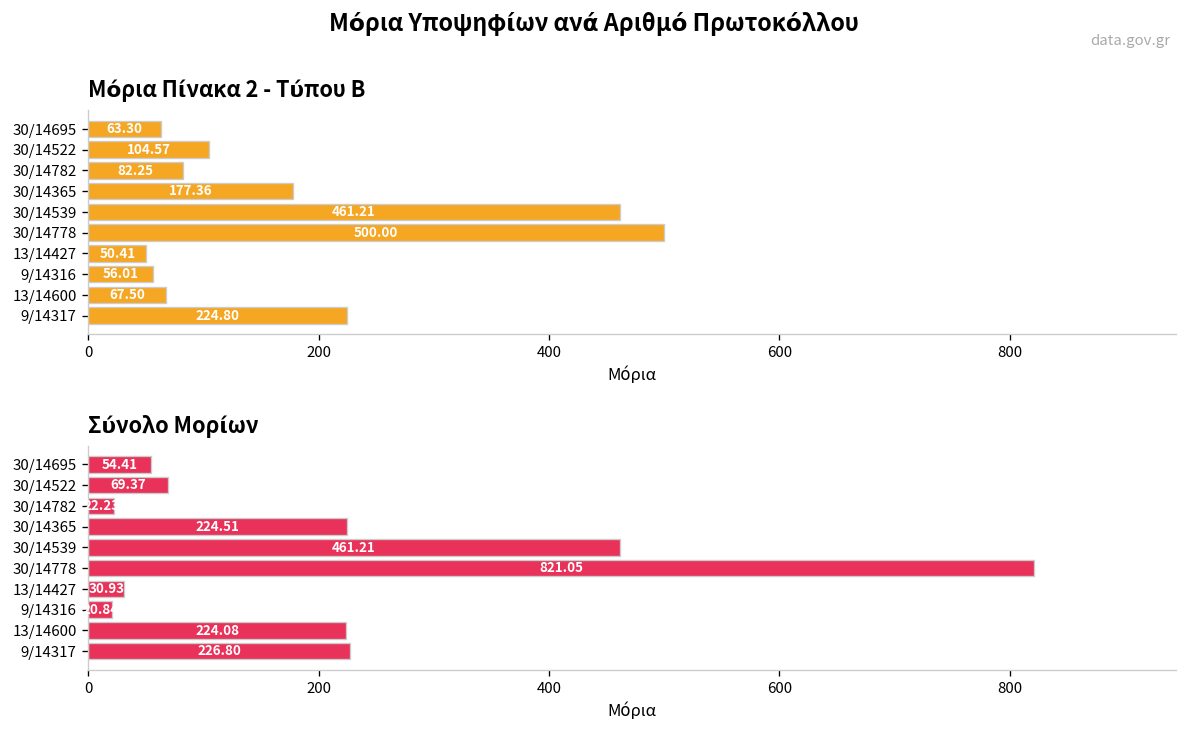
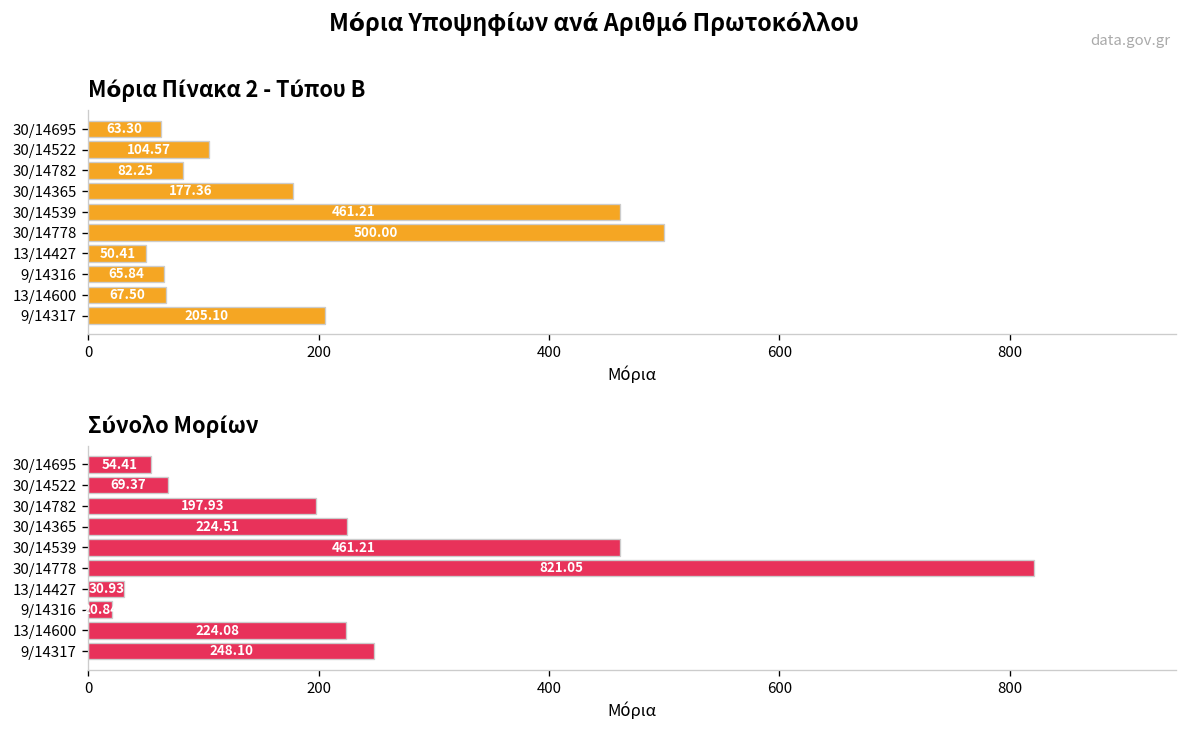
  {
    "Μόρια Πίνακα 2 - Τύπου Β": {
      "30/14695": 63.30,
      "30/14522": 104.57,
      "30/14782": 82.25,
      "30/14365": 177.36,
      "30/14539": 461.21,
      "30/14778": 500.00,
      "13/14427": 50.41,
-     "9/14316": 56.01,
+     "9/14316": 65.84,
      "13/14600": 67.50,
-     "9/14317": 224.80
+     "9/14317": 205.10
    },
    "Σύνολο Μορίων": {
      "30/14695": 54.41,
      "30/14522": 69.37,
-     "30/14782": 22.23,
+     "30/14782": 197.93,
      "30/14365": 224.51,
      "30/14539": 461.21,
      "30/14778": 821.05,
      "13/14427": 30.93,
      "9/14316": 20.84,
      "13/14600": 224.08,
-     "9/14317": 226.80
+     "9/14317": 248.10
    }
  }
